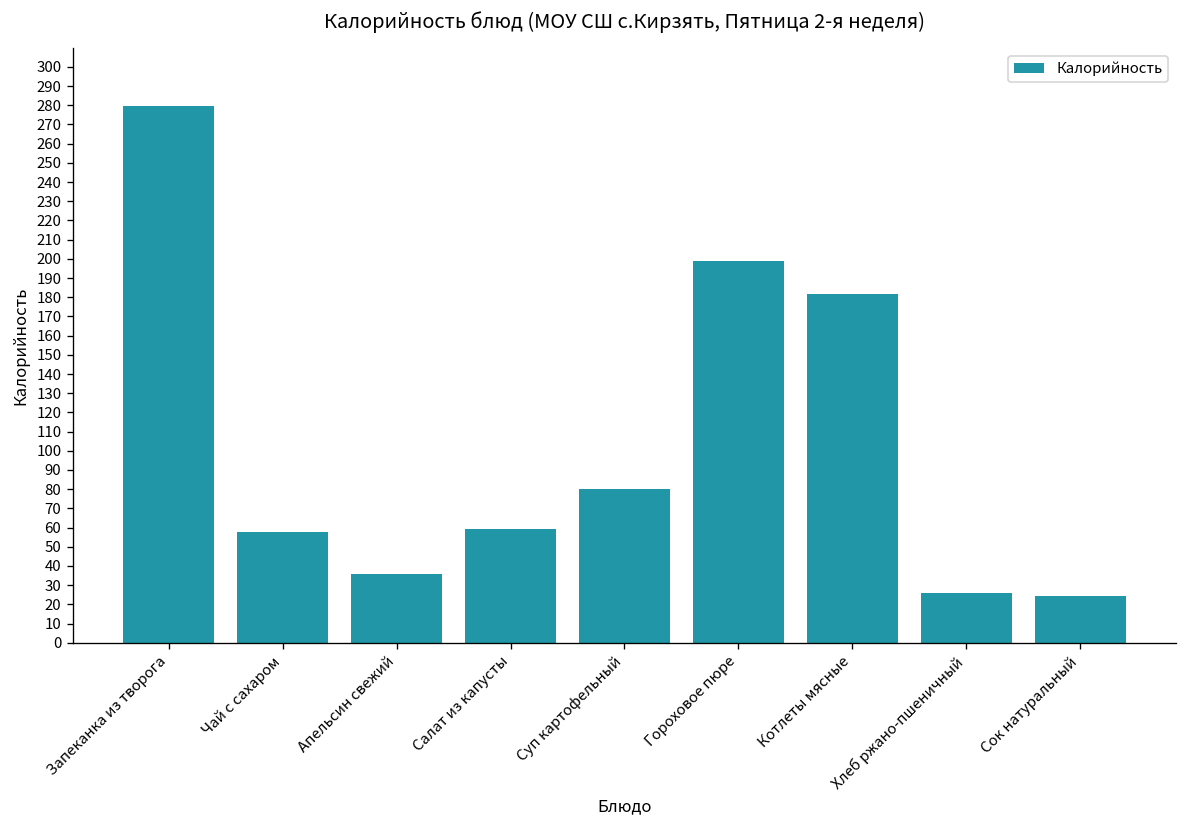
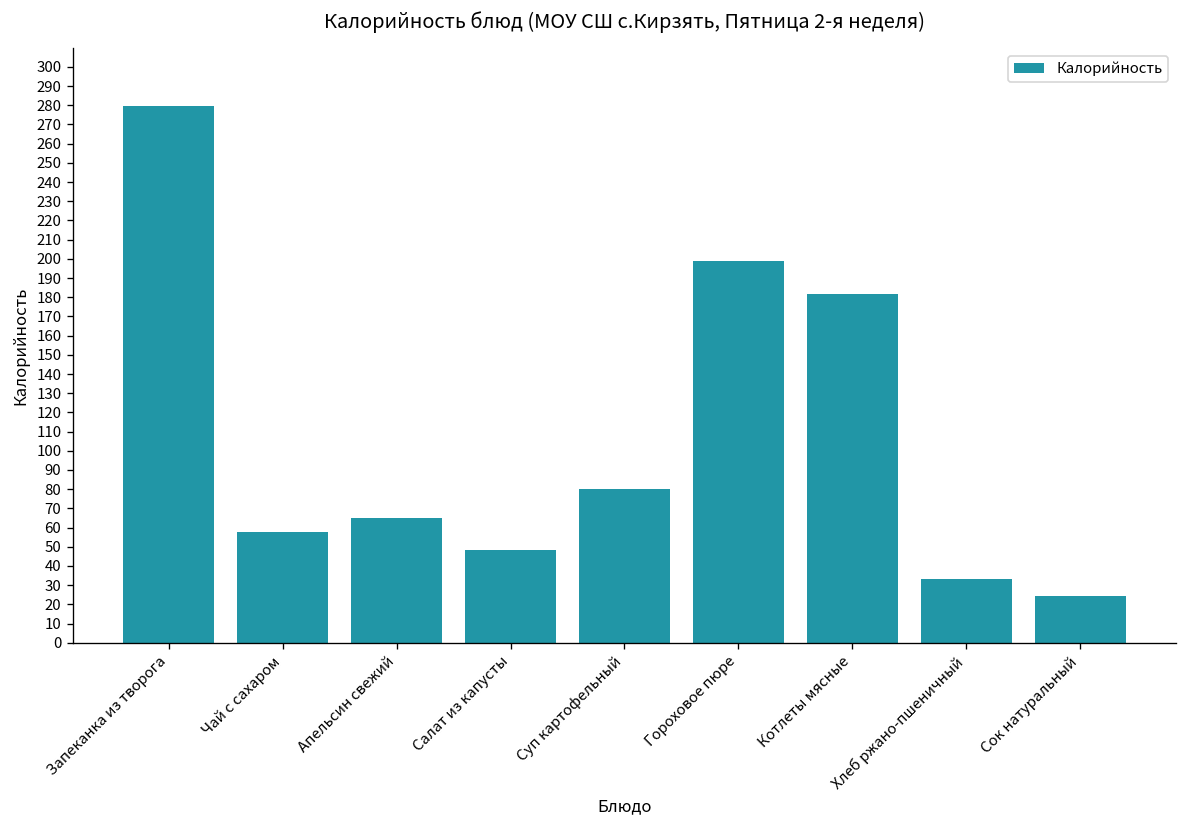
  {
    "Запеканка из творога": 280,
    "Чай с сахаром": 58,
-   "Апельсин свежий": 36,
-   "Салат из капусты": 59,
+   "Апельсин свежий": 65,
+   "Салат из капусты": 48,
    "Суп картофельный": 80,
    "Гороховое пюре": 199,
    "Котлеты мясные": 182,
-   "Хлеб ржано-пшеничный": 26,
+   "Хлеб ржано-пшеничный": 33,
    "Сок натуральный": 24
  }
